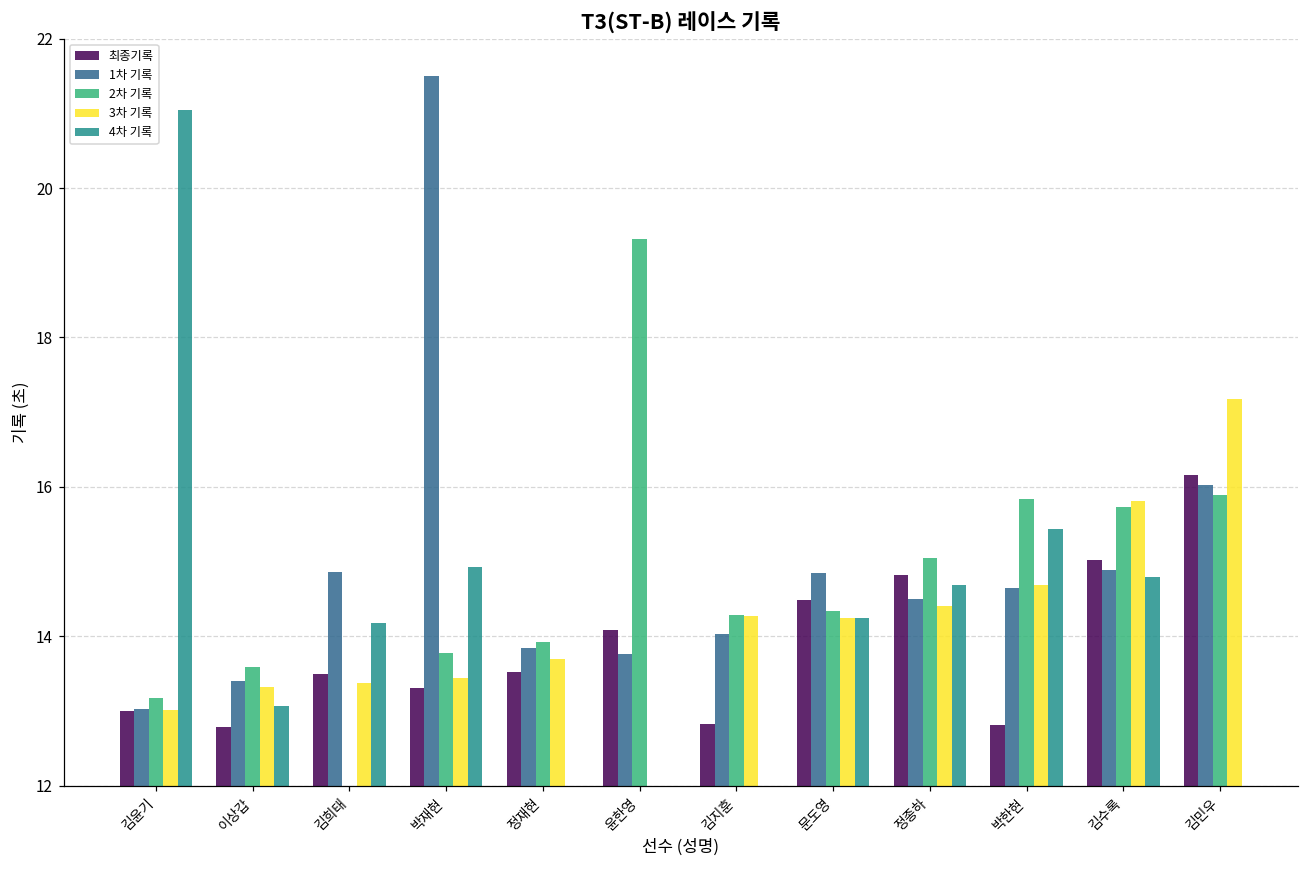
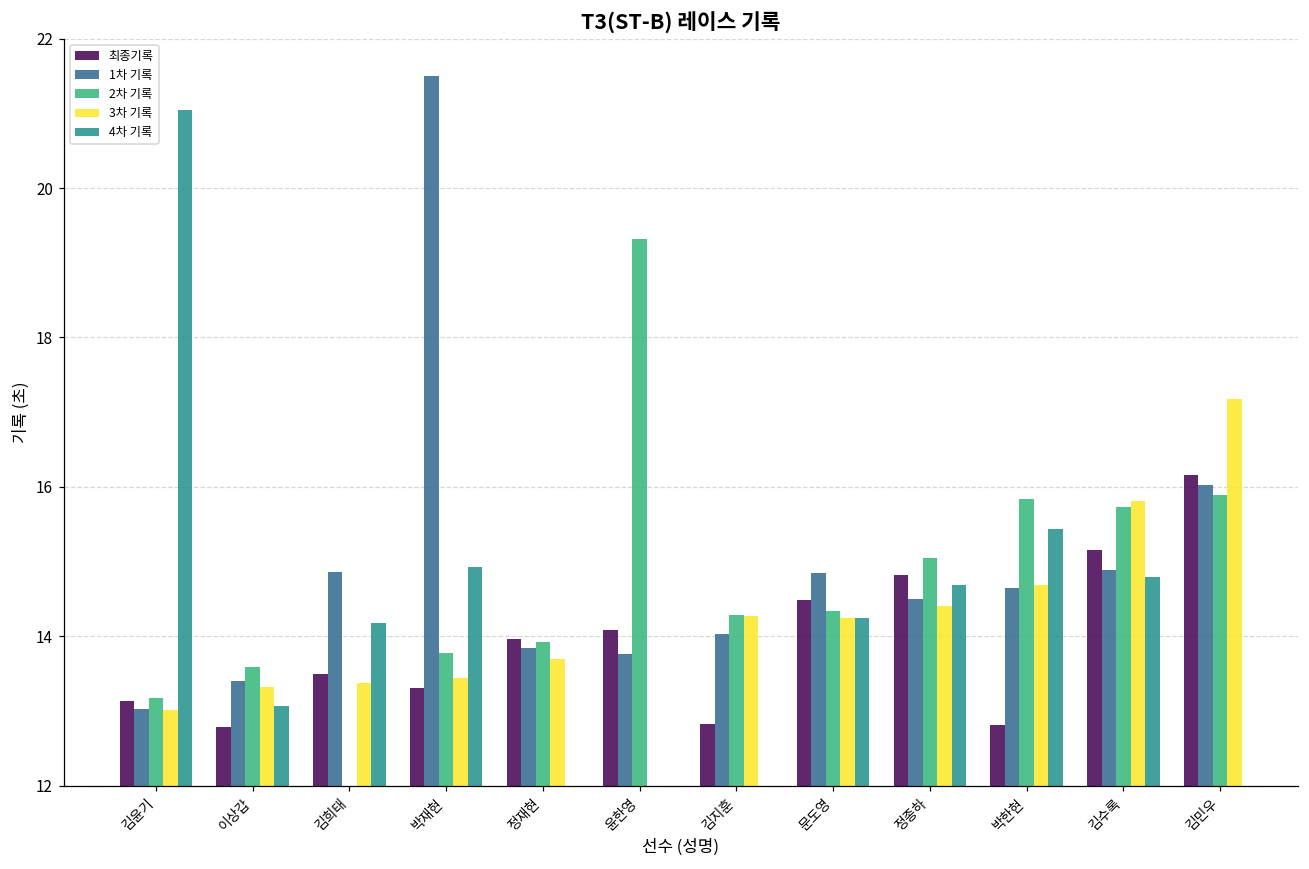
  {
    "최종기록": {
-     "김윤기": 13.0,
+     "김윤기": 13.1,
      "이상갑": 12.8,
      "김희태": 13.5,
      "박재현": 13.3,
-     "정재현": 13.5,
+     "정재현": 14.0,
      "윤한영": 14.1,
      "김지훈": 12.8,
      "문도영": 14.5,
      "정종하": 14.8,
      "박한현": 12.8,
-     "김수록": 15.0,
+     "김수록": 15.2,
      "김민우": 16.2
    }
  }
